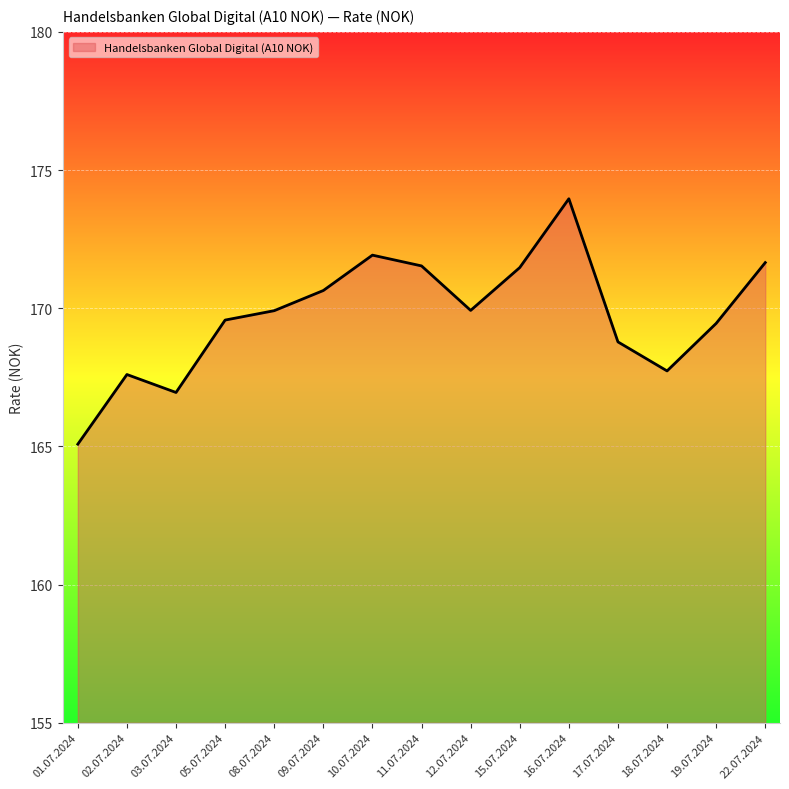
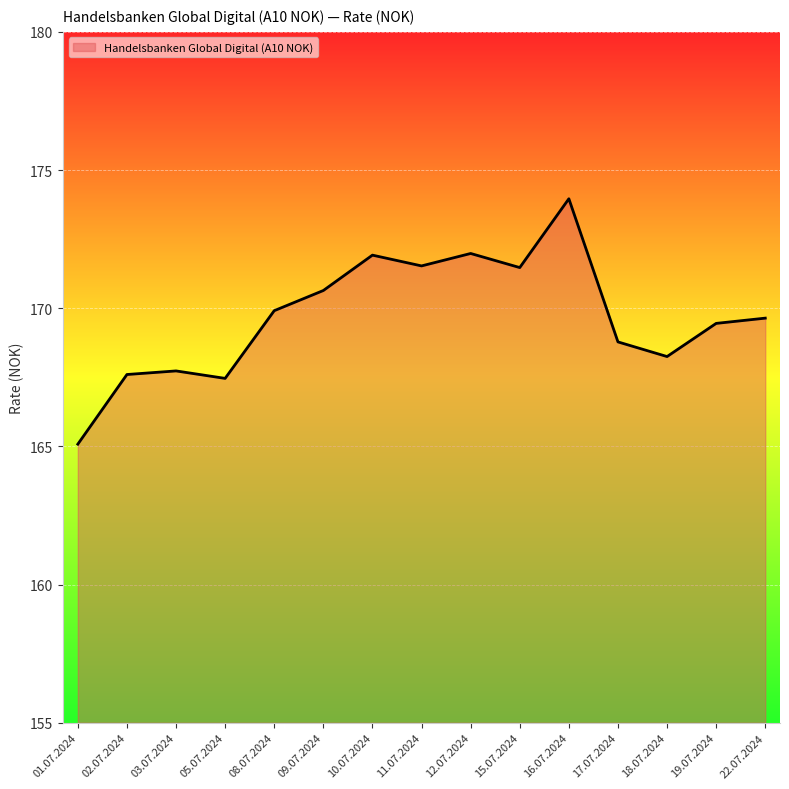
  {
    "01.07.2024": 165.1,
    "02.07.2024": 167.6,
-   "03.07.2024": 167.0,
-   "05.07.2024": 169.6,
+   "03.07.2024": 167.7,
+   "05.07.2024": 167.5,
    "08.07.2024": 169.9,
    "09.07.2024": 170.6,
    "10.07.2024": 171.9,
    "11.07.2024": 171.5,
-   "12.07.2024": 169.9,
+   "12.07.2024": 172.0,
    "15.07.2024": 171.5,
    "16.07.2024": 174.0,
    "17.07.2024": 168.8,
-   "18.07.2024": 167.7,
+   "18.07.2024": 168.3,
    "19.07.2024": 169.5,
-   "22.07.2024": 171.7
+   "22.07.2024": 169.6
  }
